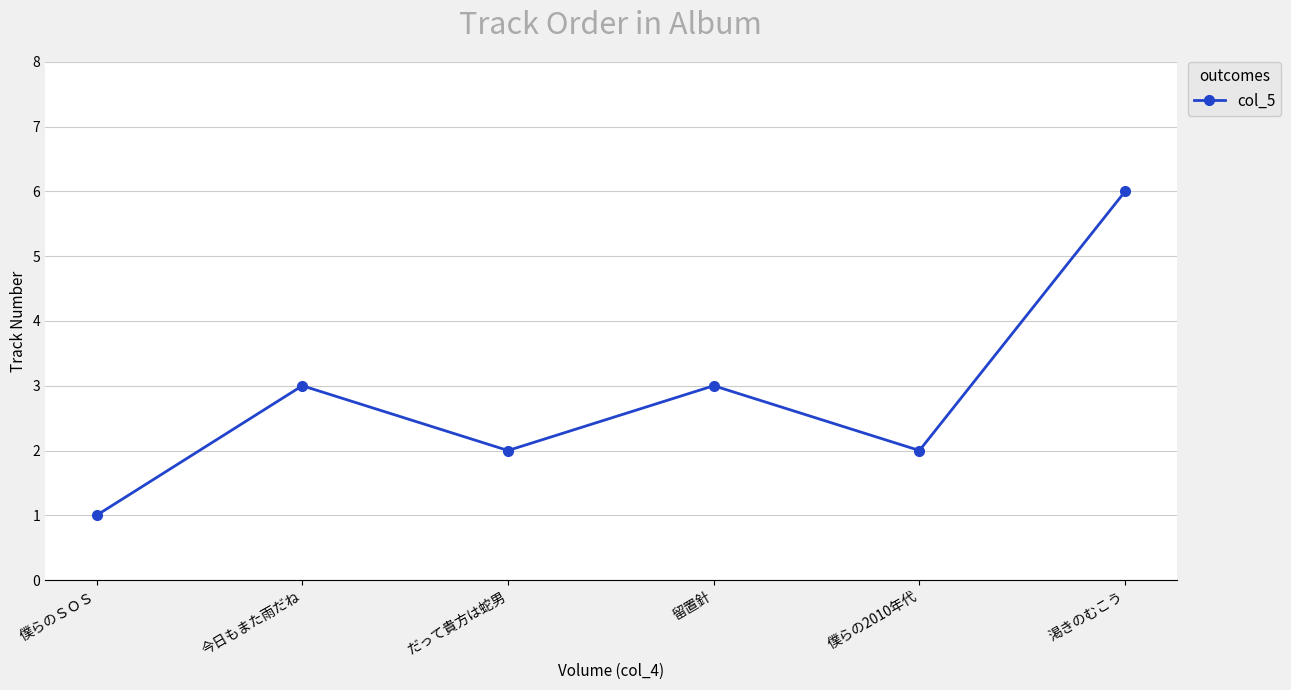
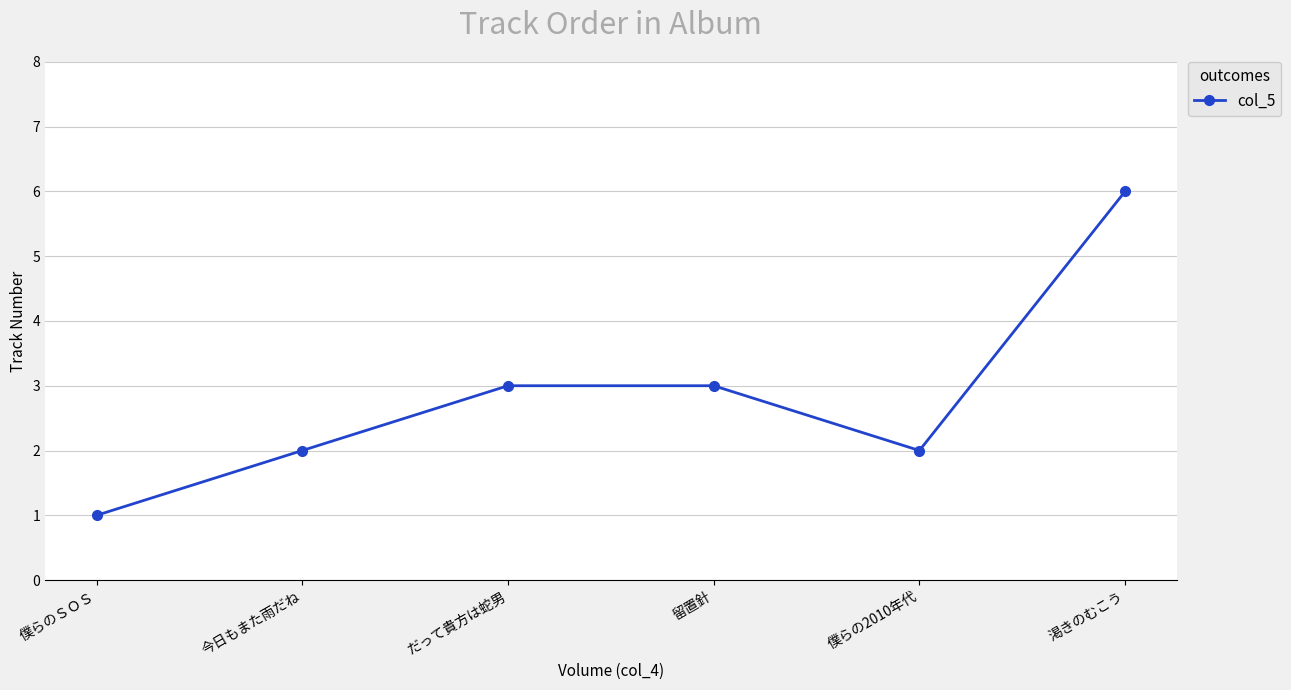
  {
    "僕らのＳＯＳ": 1,
-   "今日もまた雨だね": 3,
-   "だって貴方は蛇男": 2,
+   "今日もまた雨だね": 2,
+   "だって貴方は蛇男": 3,
    "留置針": 3,
    "僕らの2010年代": 2,
    "渇きのむこう": 6
  }
